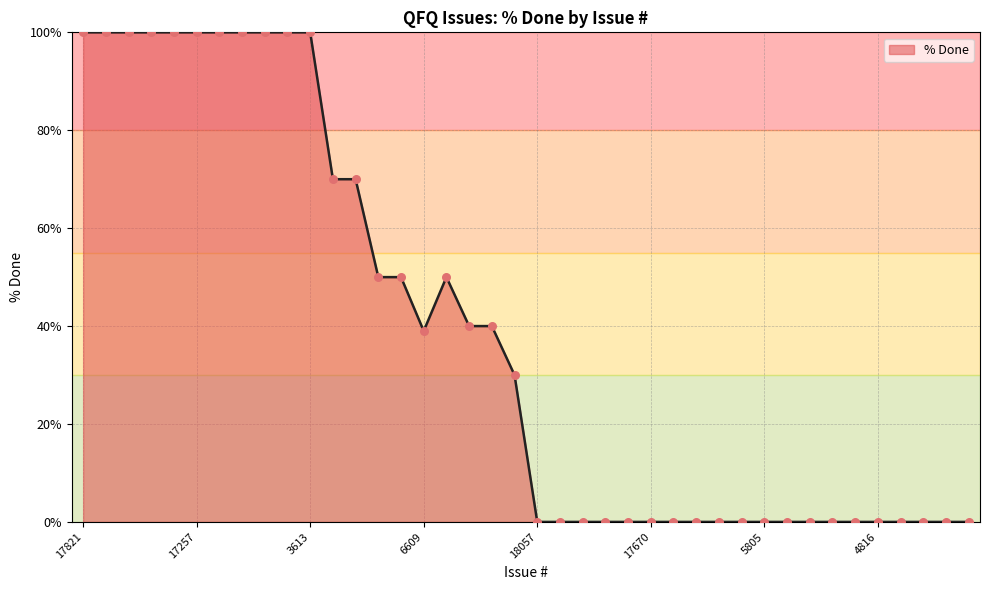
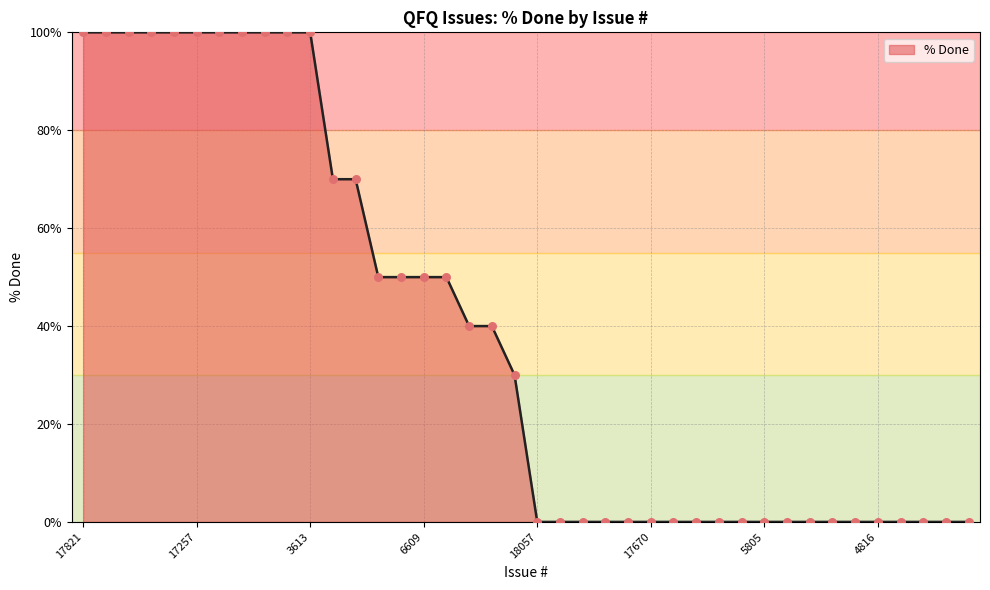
  {
    "17821": "100%",
    "17257": "100%",
    "3613": "100%",
-   "6609": "39%",
+   "6609": "50%",
    "18057": "0%",
    "17670": "0%",
    "5805": "0%",
    "4816": "0%"
  }
